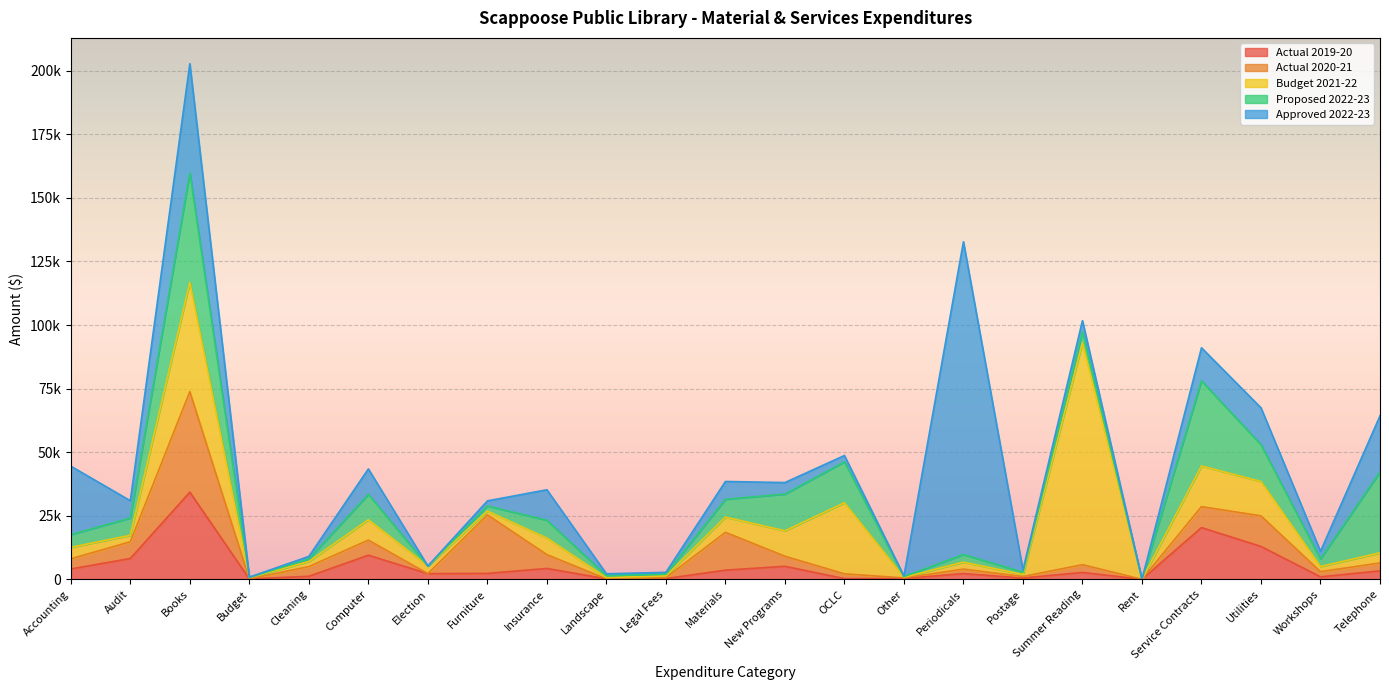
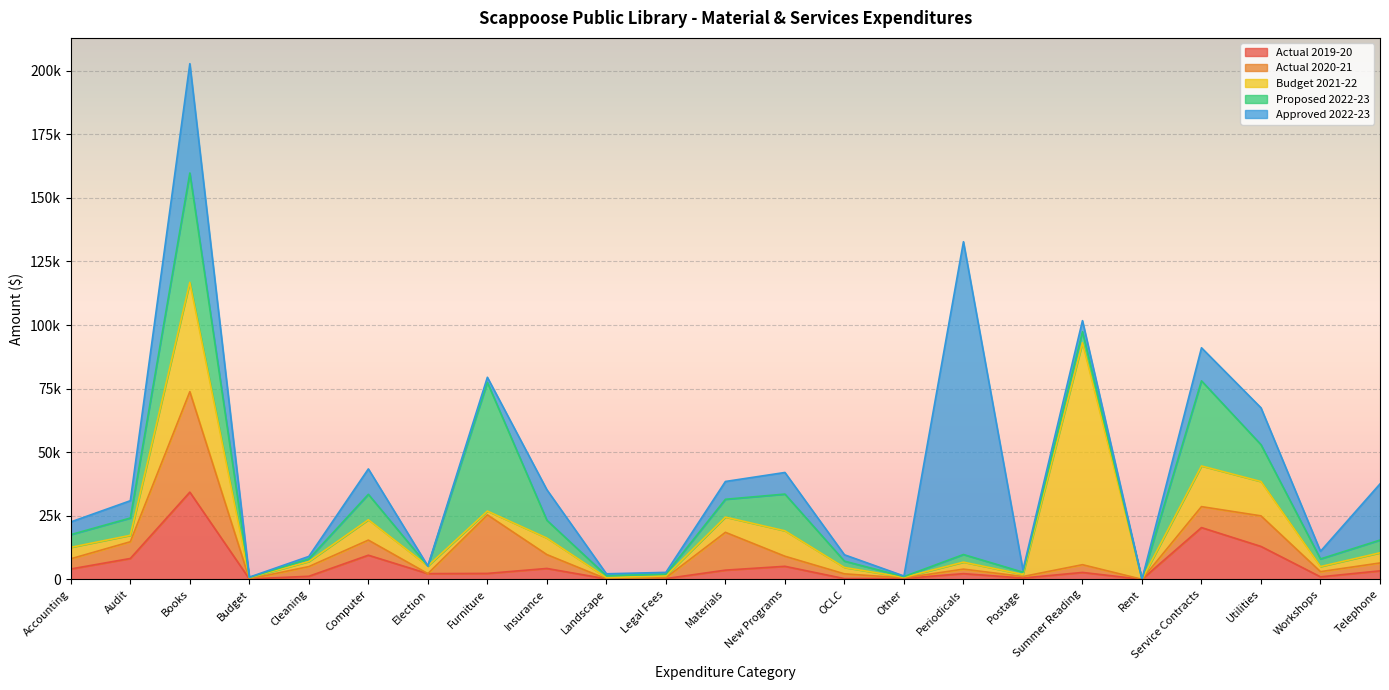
  {
    "Budget 2021-22": {
      "Accounting": 5000,
      "Audit": 3000,
      "Books": 43000,
      "Computer": 8000,
      "Furniture": 2000,
      "Insurance": 7000,
      "Materials": 6000,
      "New Programs": 10000,
-     "OCLC": 28000,
+     "OCLC": 3000,
      "Periodicals": 3000,
      "Summer Reading": 87000,
      "Service Contracts": 16000,
      "Utilities": 14000,
      "Workshops": 2000,
      "Telephone": 4000
    },
    "Proposed 2022-23": {
      "Accounting": 5000,
      "Audit": 7000,
      "Books": 43000,
      "Computer": 10000,
-     "Furniture": 2000,
+     "Furniture": 51000,
      "Insurance": 7000,
      "Materials": 7000,
      "New Programs": 14000,
-     "OCLC": 16000,
+     "OCLC": 3000,
      "Periodicals": 3000,
      "Summer Reading": 4000,
      "Service Contracts": 33000,
      "Utilities": 15000,
      "Workshops": 3000,
-     "Telephone": 32000
+     "Telephone": 5000
    },
    "Approved 2022-23": {
-     "Accounting": 27000,
+     "Accounting": 5000,
      "Audit": 7000,
      "Books": 43000,
      "Cleaning": 1000,
      "Computer": 10000,
      "Furniture": 2000,
      "Insurance": 12000,
      "Materials": 7000,
-     "New Programs": 5000,
+     "New Programs": 9000,
      "OCLC": 3000,
      "Periodicals": 123000,
      "Summer Reading": 4000,
      "Service Contracts": 13000,
      "Utilities": 15000,
      "Workshops": 3000,
      "Telephone": 22000
    }
  }
